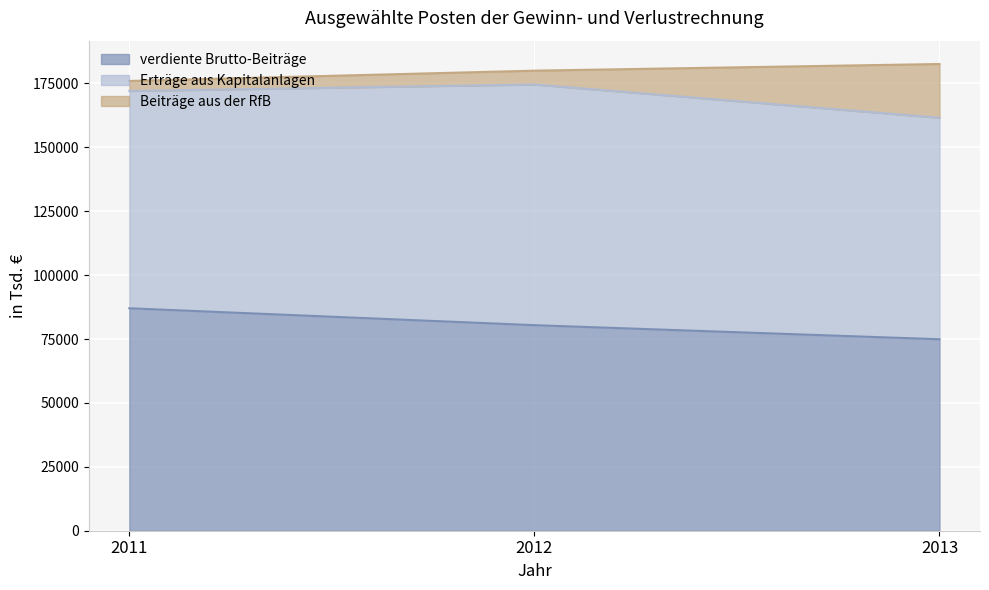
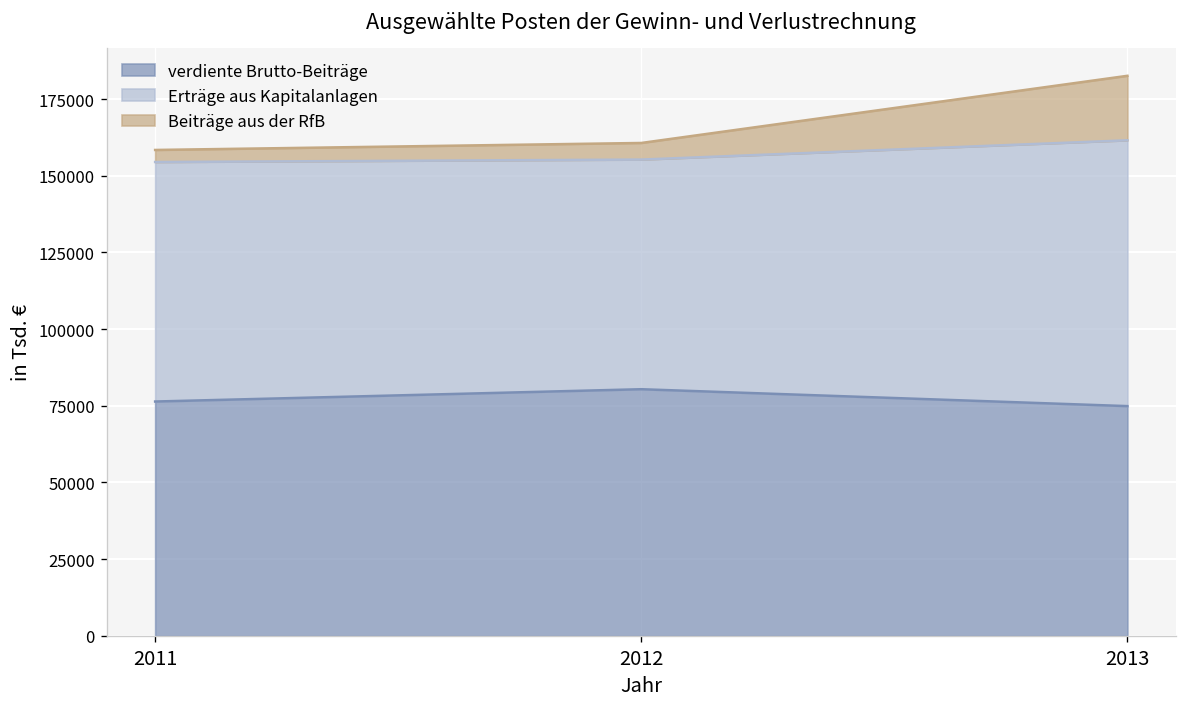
  {
    "verdiente Brutto-Beiträge": {
-     "2011": 87000,
+     "2011": 76000,
      "2012": 80000,
      "2013": 75000
    },
    "Erträge aus Kapitalanlagen": {
-     "2011": 85000,
-     "2012": 94000,
+     "2011": 78000,
+     "2012": 75000,
      "2013": 87000
    },
    "Beiträge aus der RfB": {
      "2011": 4000,
      "2012": 5000,
      "2013": 21000
    }
  }
